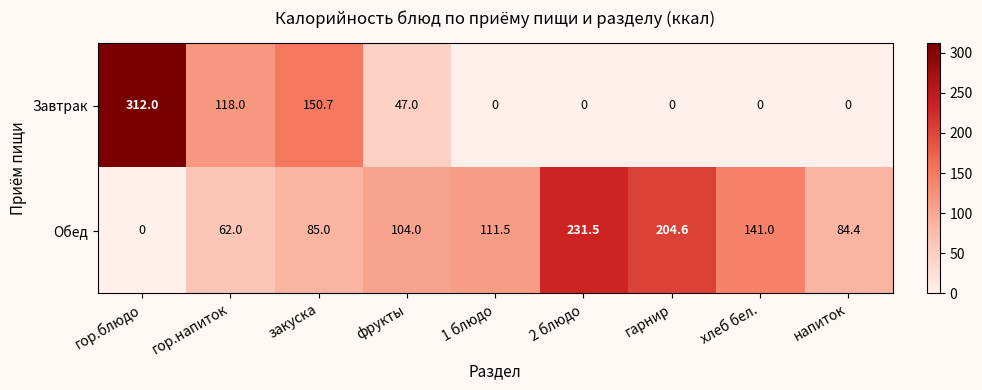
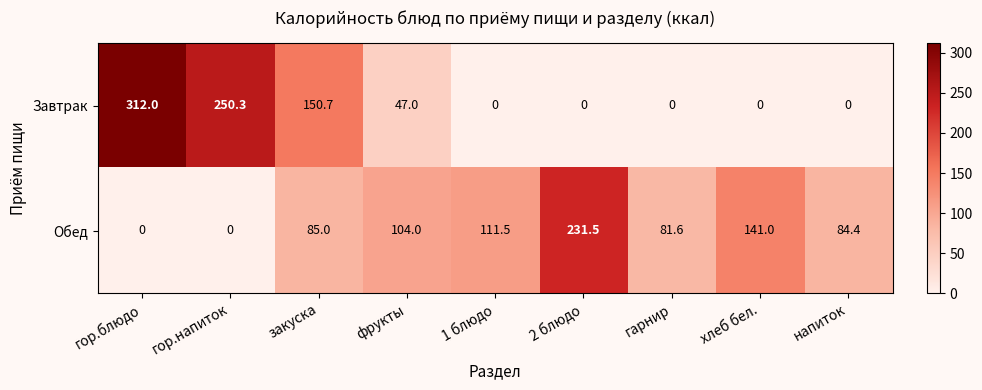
  {
    "Завтрак": {
      "гор.блюдо": 312.0,
-     "гор.напиток": 118.0,
+     "гор.напиток": 250.3,
      "закуска": 150.7,
      "фрукты": 47.0,
      "1 блюдо": 0,
      "2 блюдо": 0,
      "гарнир": 0,
      "хлеб бел.": 0,
      "напиток": 0
    },
    "Обед": {
      "гор.блюдо": 0,
-     "гор.напиток": 62.0,
+     "гор.напиток": 0,
      "закуска": 85.0,
      "фрукты": 104.0,
      "1 блюдо": 111.5,
      "2 блюдо": 231.5,
-     "гарнир": 204.6,
+     "гарнир": 81.6,
      "хлеб бел.": 141.0,
      "напиток": 84.4
    }
  }
